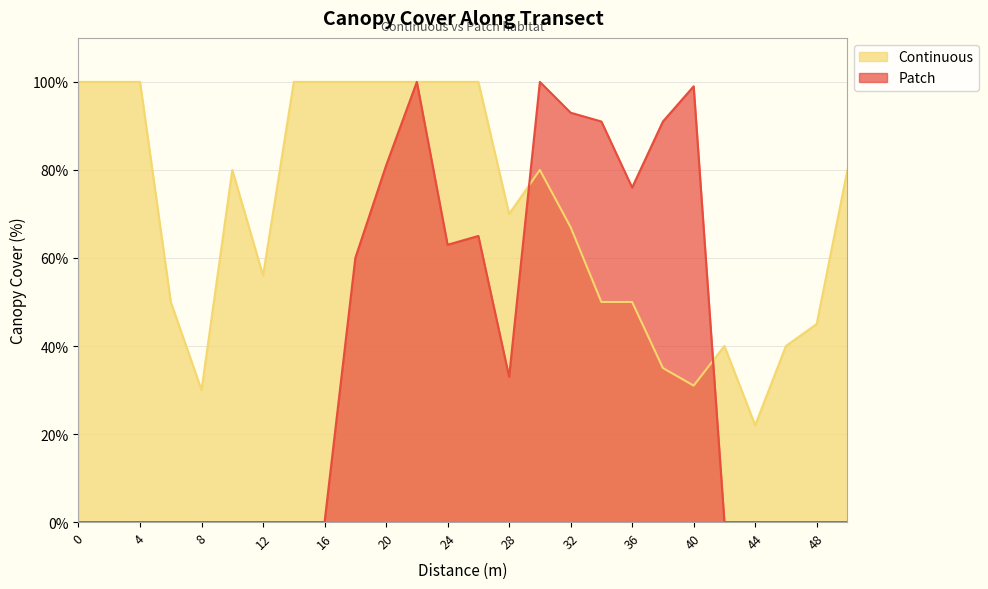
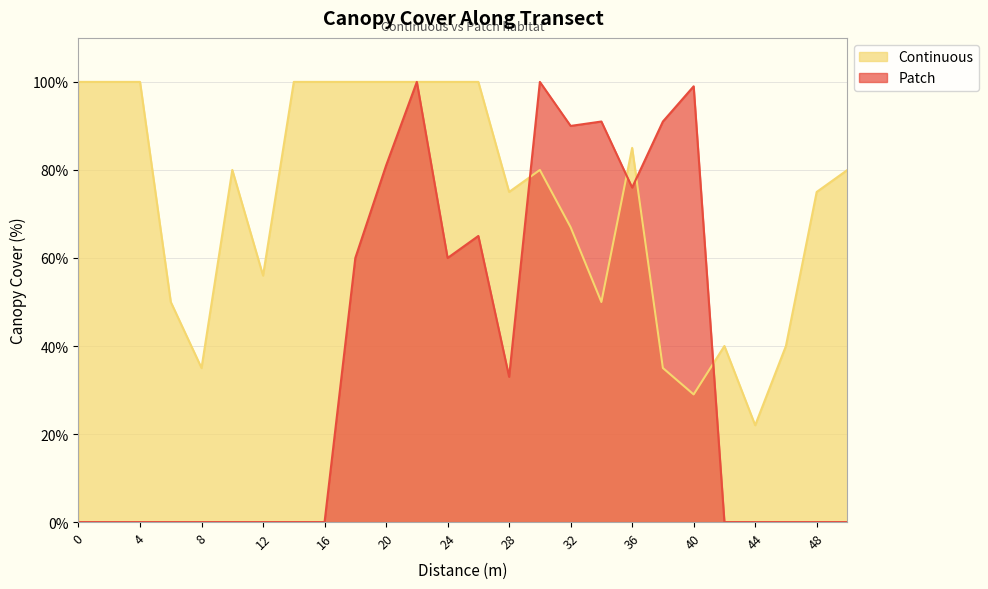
  {
    "Continuous": {
      "0": "100%",
      "4": "100%",
-     "8": "30%",
+     "8": "35%",
      "12": "56%",
      "16": "100%",
      "20": "100%",
      "24": "100%",
-     "28": "70%",
+     "28": "75%",
      "32": "67%",
-     "36": "50%",
-     "40": "31%",
+     "36": "85%",
+     "40": "29%",
      "44": "22%",
-     "48": "45%"
+     "48": "75%"
    },
    "Patch": {
      "0": "0%",
      "4": "0%",
      "8": "0%",
      "12": "0%",
      "16": "0%",
      "20": "81%",
-     "24": "63%",
+     "24": "60%",
      "28": "33%",
-     "32": "93%",
+     "32": "90%",
      "36": "76%",
      "40": "99%",
      "44": "0%",
      "48": "0%"
    }
  }
